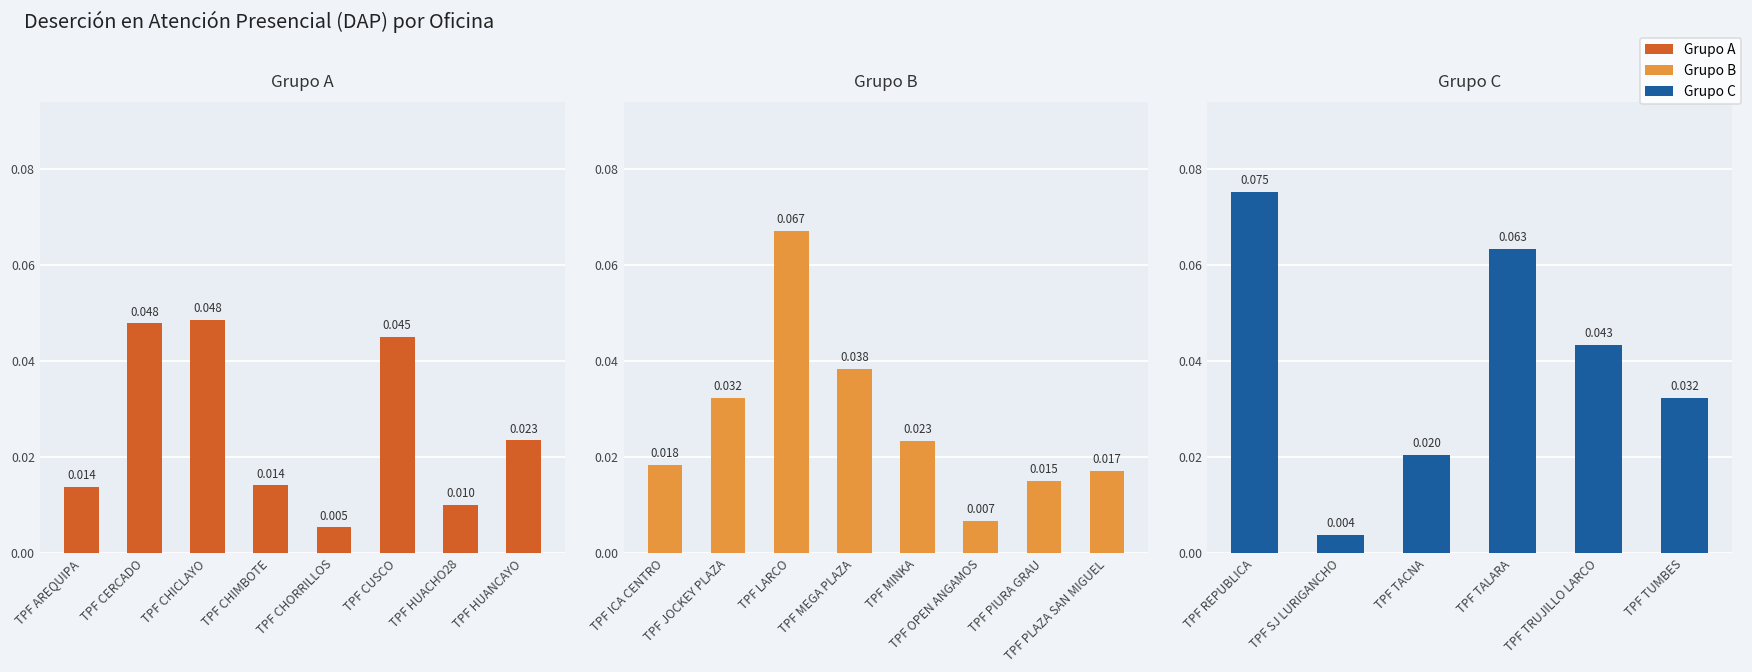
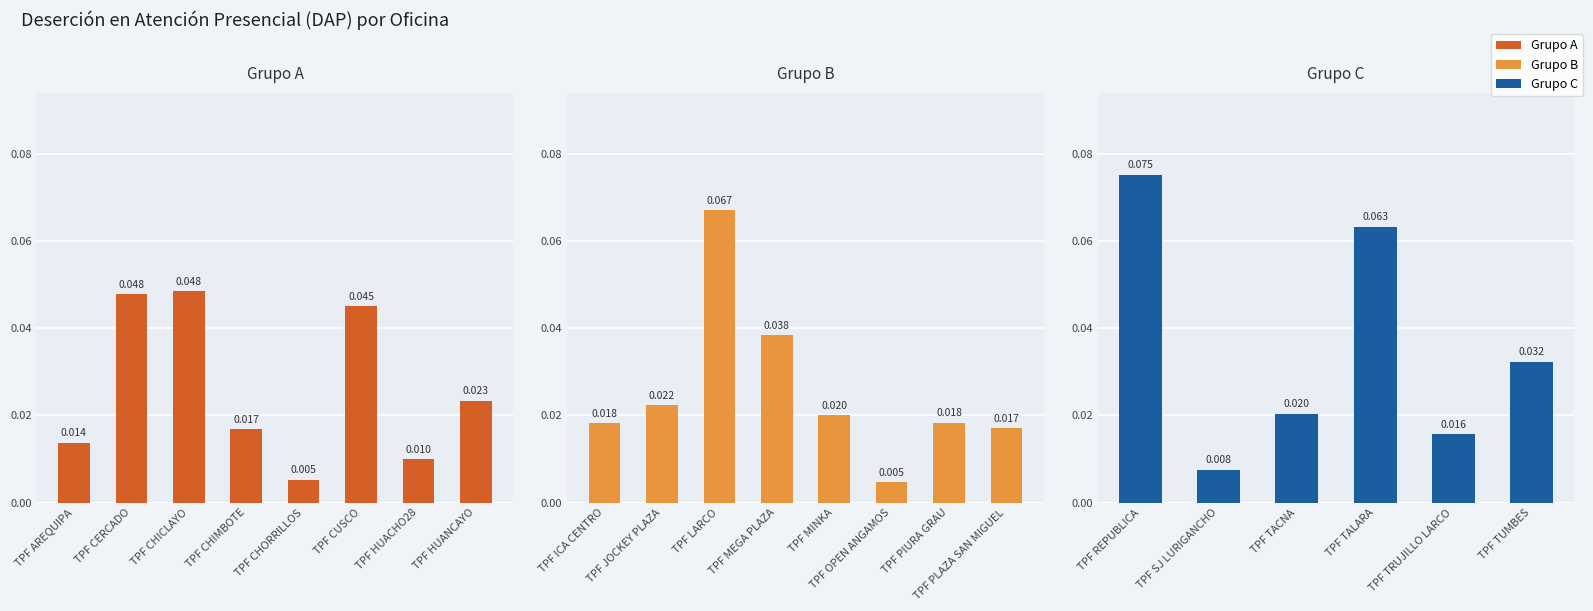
  {
    "Grupo A": {
      "TPF AREQUIPA": 0.014,
      "TPF CERCADO": 0.048,
      "TPF CHICLAYO": 0.048,
-     "TPF CHIMBOTE": 0.014,
+     "TPF CHIMBOTE": 0.017,
      "TPF CHORRILLOS": 0.005,
      "TPF CUSCO": 0.045,
      "TPF HUACHO28": 0.010,
      "TPF HUANCAYO": 0.023
    },
    "Grupo B": {
      "TPF ICA CENTRO": 0.018,
-     "TPF JOCKEY PLAZA": 0.032,
+     "TPF JOCKEY PLAZA": 0.022,
      "TPF LARCO": 0.067,
      "TPF MEGA PLAZA": 0.038,
-     "TPF MINKA": 0.023,
-     "TPF OPEN ANGAMOS": 0.007,
-     "TPF PIURA GRAU": 0.015,
+     "TPF MINKA": 0.020,
+     "TPF OPEN ANGAMOS": 0.005,
+     "TPF PIURA GRAU": 0.018,
      "TPF PLAZA SAN MIGUEL": 0.017
    },
    "Grupo C": {
      "TPF REPUBLICA": 0.075,
-     "TPF SJ LURIGANCHO": 0.004,
+     "TPF SJ LURIGANCHO": 0.008,
      "TPF TACNA": 0.020,
      "TPF TALARA": 0.063,
-     "TPF TRUJILLO LARCO": 0.043,
+     "TPF TRUJILLO LARCO": 0.016,
      "TPF TUMBES": 0.032
    }
  }
